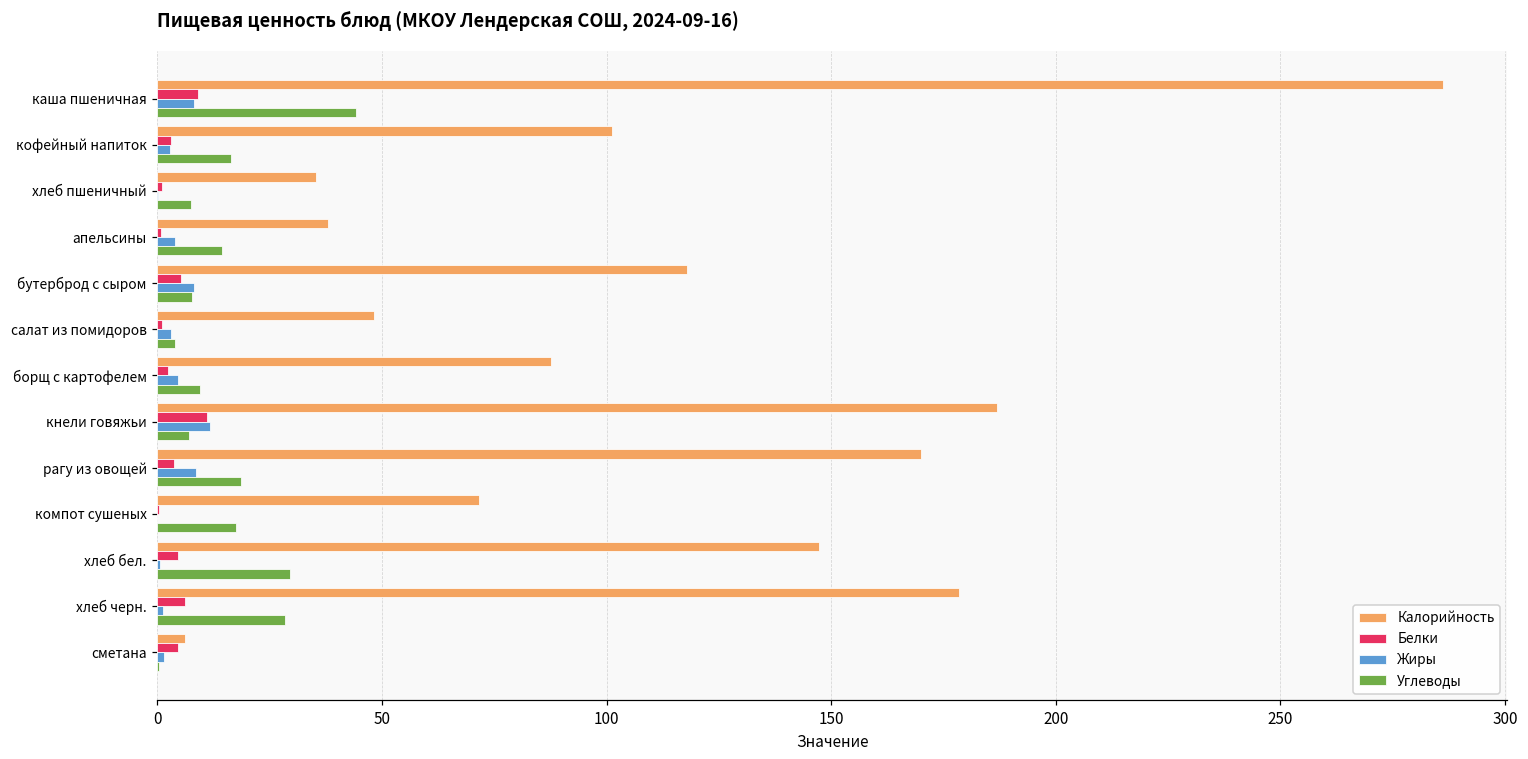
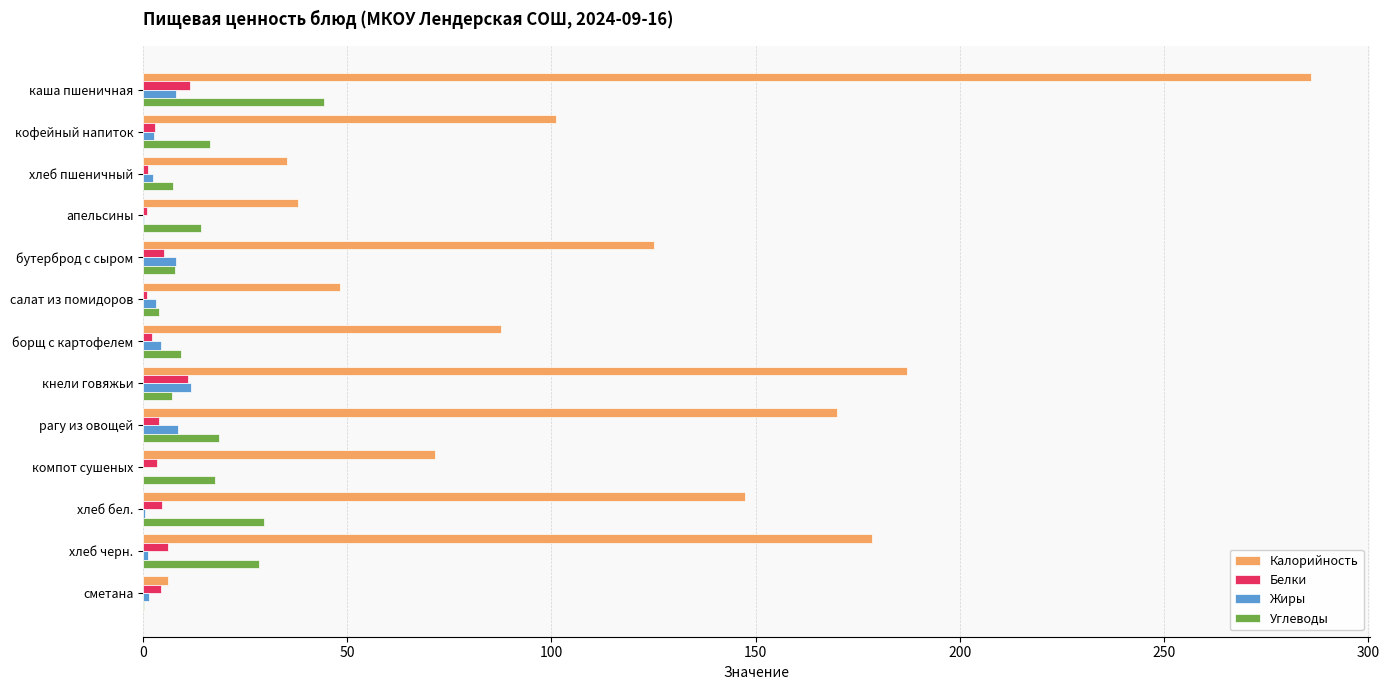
  {
    "Калорийность": {
      "каша пшеничная": 286,
      "кофейный напиток": 101,
      "хлеб пшеничный": 35,
      "апельсины": 38,
-     "бутерброд с сыром": 118,
+     "бутерброд с сыром": 125,
      "салат из помидоров": 48,
      "борщ с картофелем": 88,
      "кнели говяжьи": 187,
      "рагу из овощей": 170,
      "компот сушеных": 72,
      "хлеб бел.": 147,
      "хлеб черн.": 178,
      "сметана": 6
    },
    "Белки": {
-     "каша пшеничная": 9,
+     "каша пшеничная": 11,
      "кофейный напиток": 3,
      "хлеб пшеничный": 1,
      "апельсины": 1,
      "бутерброд с сыром": 5,
      "салат из помидоров": 1,
      "борщ с картофелем": 2,
      "кнели говяжьи": 11,
      "рагу из овощей": 4,
-     "компот сушеных": 0,
+     "компот сушеных": 4,
      "хлеб бел.": 5,
      "хлеб черн.": 6,
      "сметана": 5
    },
    "Жиры": {
      "каша пшеничная": 8,
      "кофейный напиток": 3,
-     "хлеб пшеничный": 0,
-     "апельсины": 4,
+     "хлеб пшеничный": 3,
+     "апельсины": 0,
      "бутерброд с сыром": 8,
      "салат из помидоров": 3,
      "борщ с картофелем": 5,
      "кнели говяжьи": 12,
      "рагу из овощей": 9,
      "компот сушеных": 0,
      "хлеб черн.": 1,
      "сметана": 2
    },
    "Углеводы": {
      "каша пшеничная": 44,
      "кофейный напиток": 16,
      "хлеб пшеничный": 7,
      "апельсины": 14,
      "бутерброд с сыром": 8,
      "салат из помидоров": 4,
      "борщ с картофелем": 9,
      "кнели говяжьи": 7,
      "рагу из овощей": 19,
      "компот сушеных": 18,
      "хлеб бел.": 30,
      "хлеб черн.": 28
    }
  }
